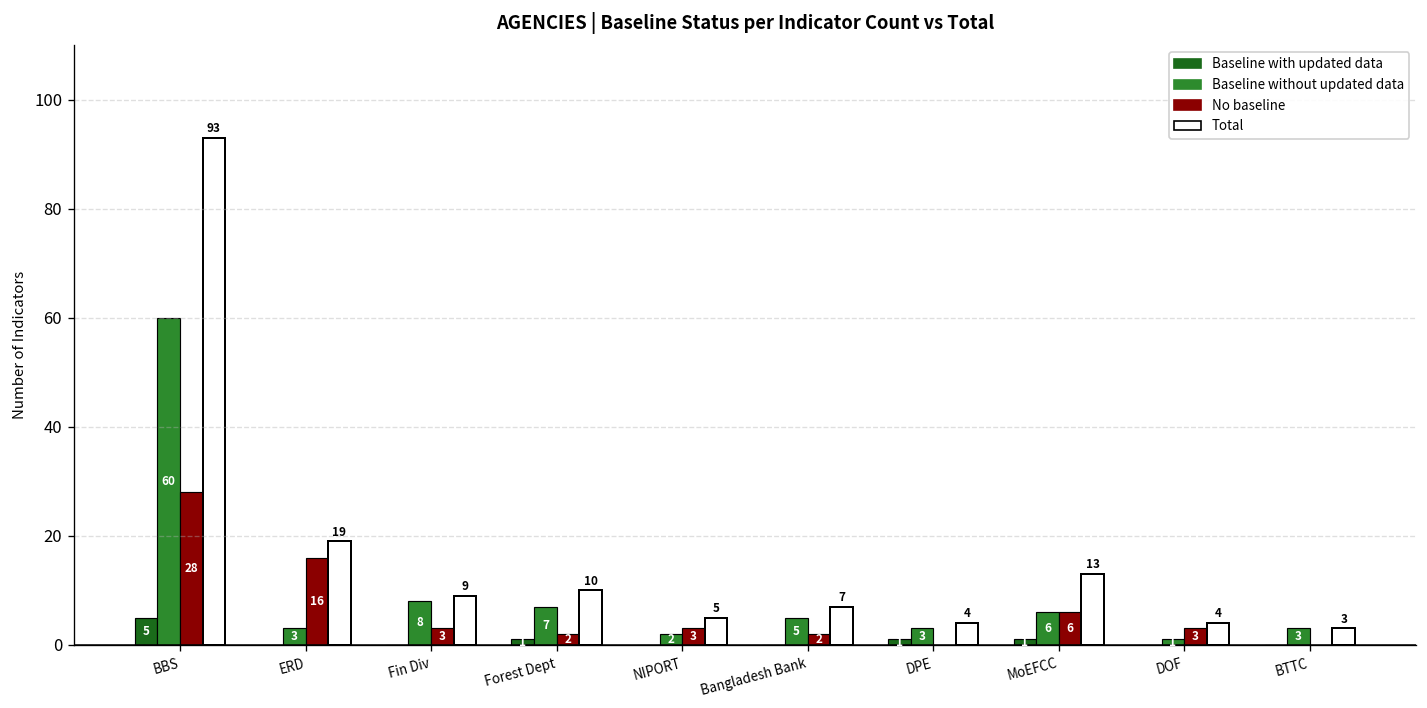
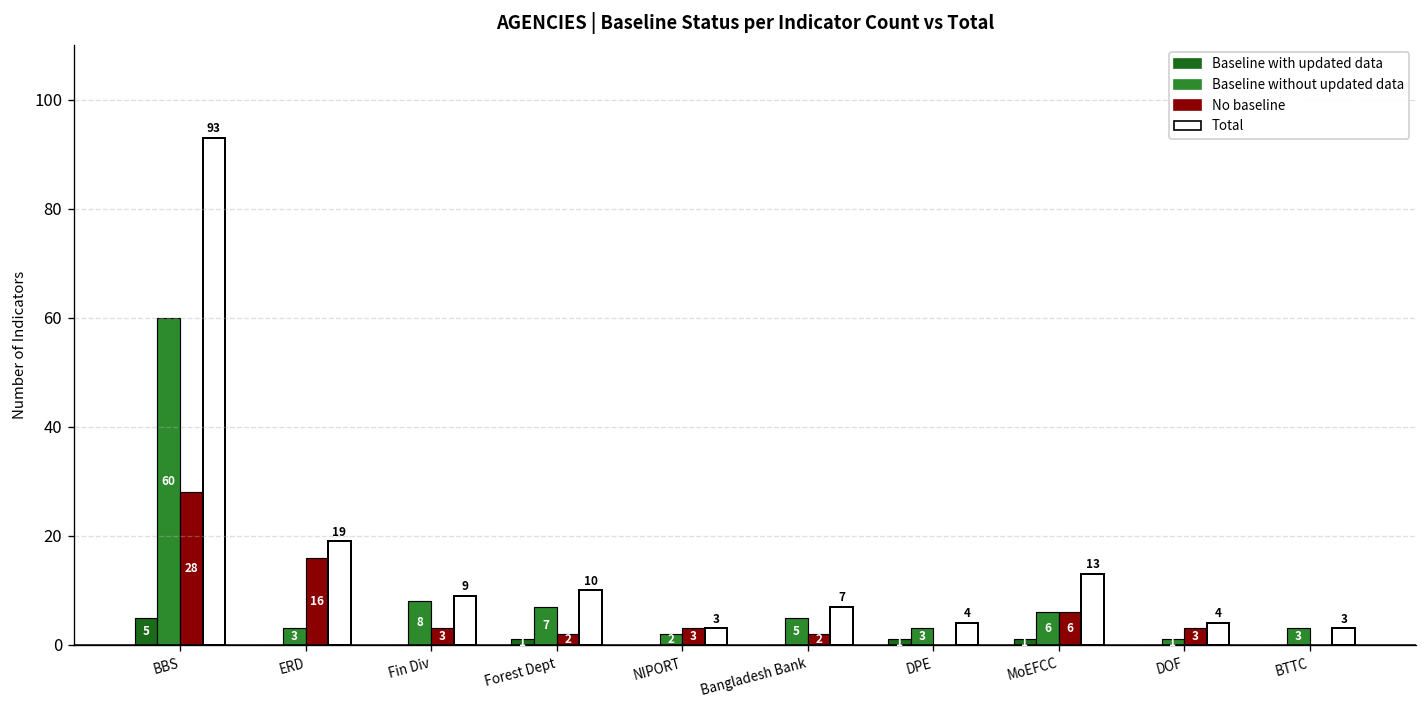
  {
    "No baseline": {
      "BBS": 28,
      "ERD": 16,
      "Fin Div": 3,
      "Forest Dept": 2,
      "NIPORT": 3,
      "Bangladesh Bank": 2,
      "MoEFCC": 6,
      "DOF": 3
    },
    "Total": {
      "BBS": 93,
      "ERD": 19,
      "Fin Div": 9,
      "Forest Dept": 10,
-     "NIPORT": 5,
+     "NIPORT": 3,
      "Bangladesh Bank": 7,
      "DPE": 4,
      "MoEFCC": 13,
      "DOF": 4,
      "BTTC": 3
    }
  }
